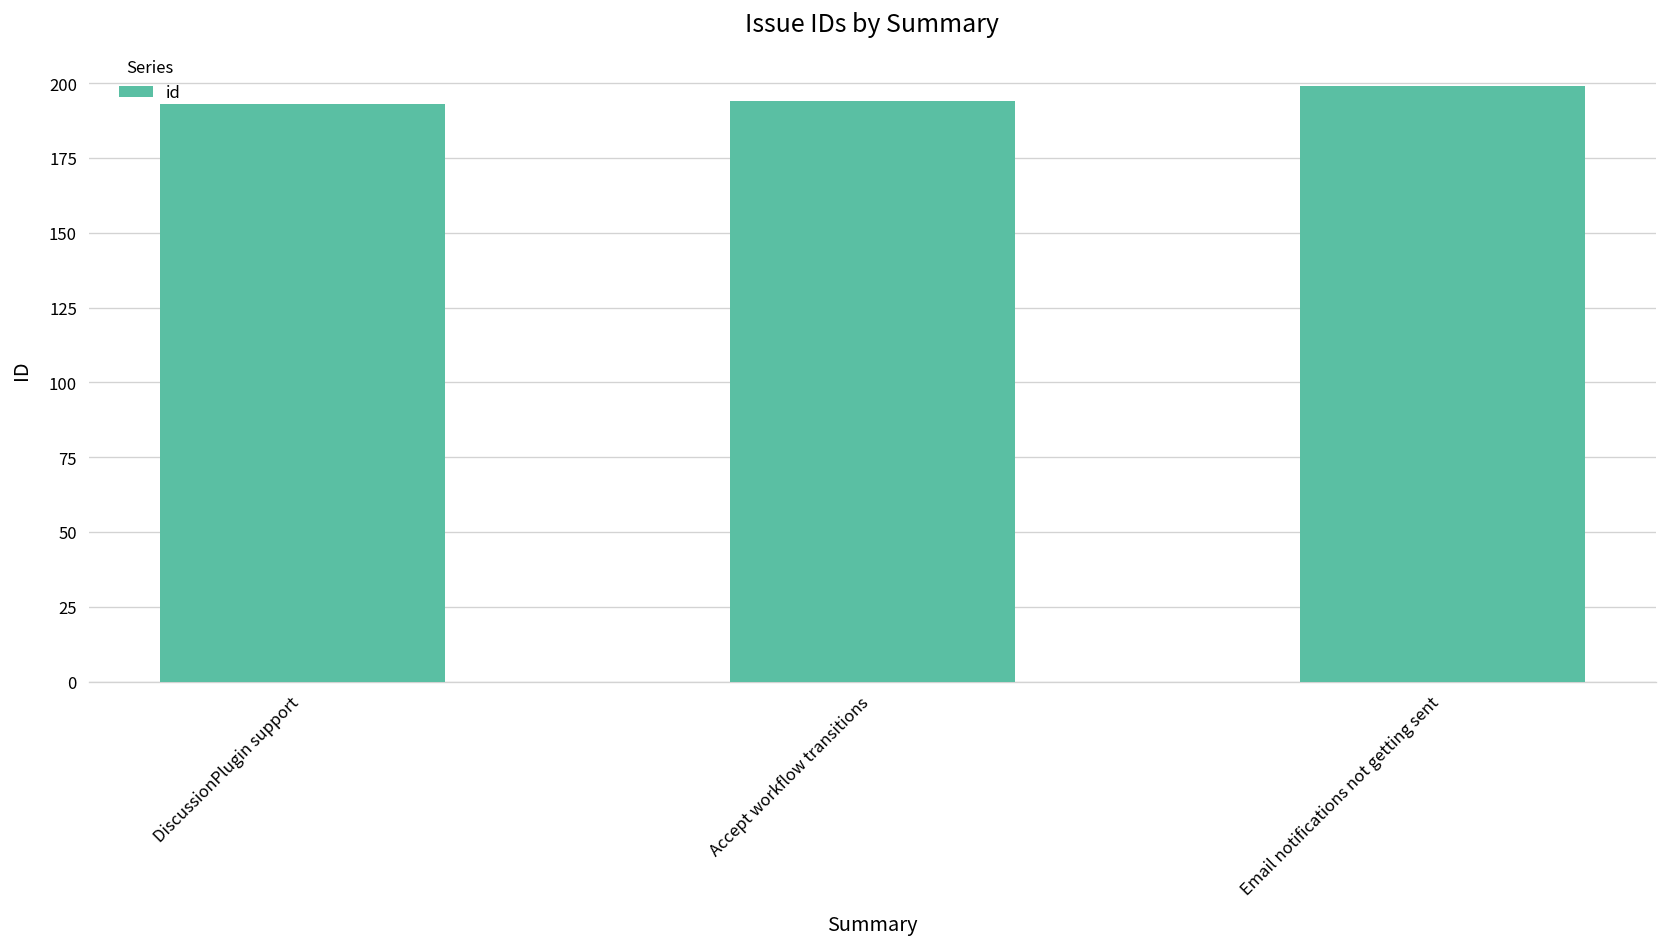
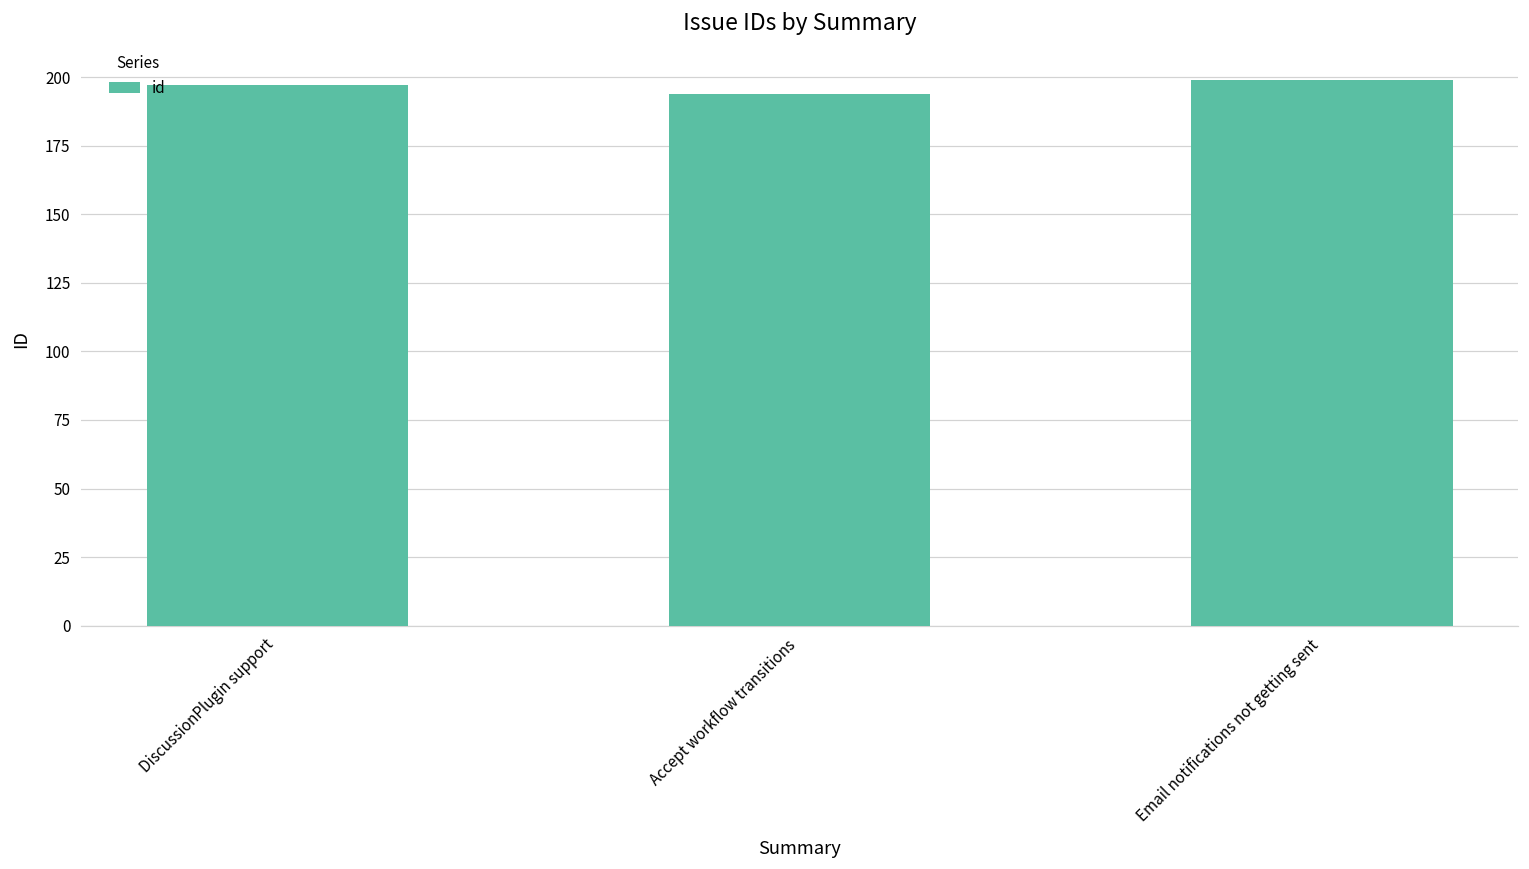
  {
-   "DiscussionPlugin support": 193,
+   "DiscussionPlugin support": 197,
    "Accept workflow transitions": 194,
    "Email notifications not getting sent": 199
  }
